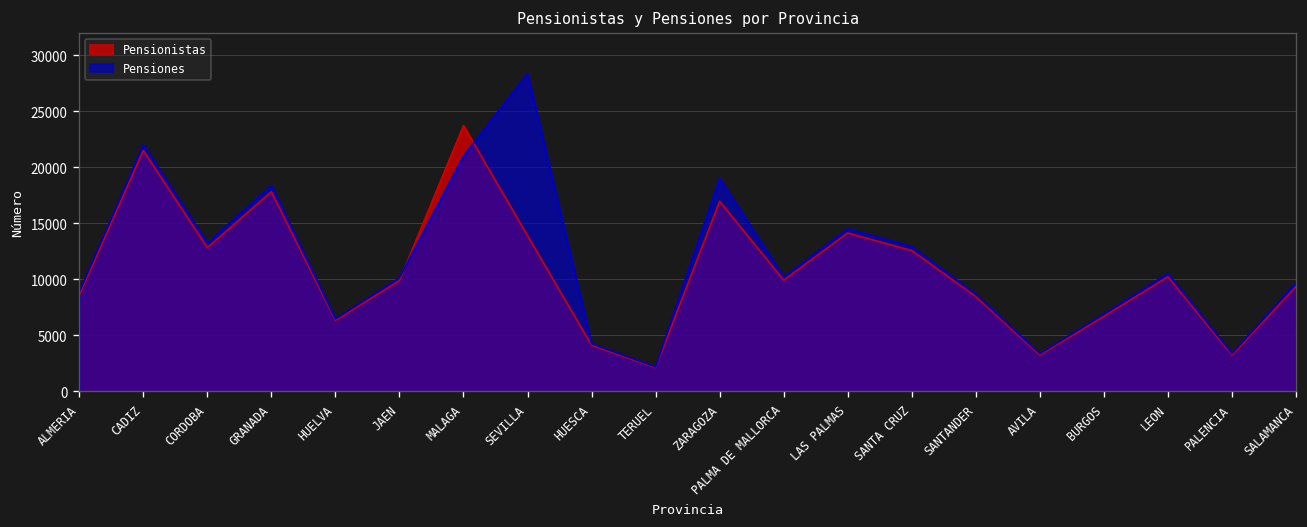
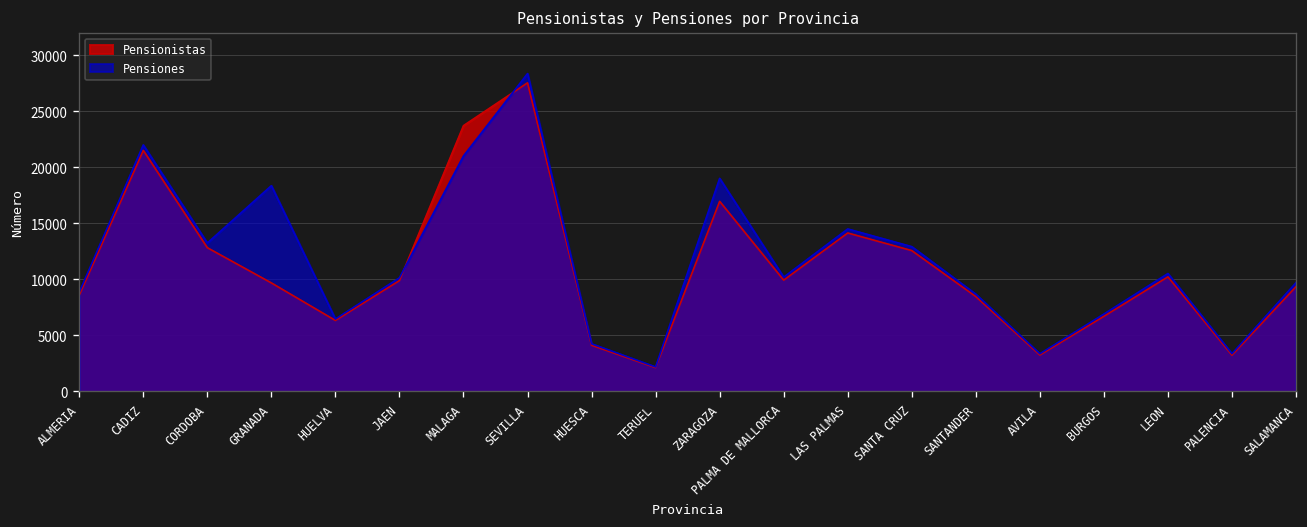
  {
    "Pensionistas": {
      "ALMERIA": 9000,
      "CADIZ": 22000,
      "CORDOBA": 13000,
-     "GRANADA": 18000,
+     "GRANADA": 10000,
      "MALAGA": 24000,
-     "SEVILLA": 14000,
+     "SEVILLA": 28000,
      "ZARAGOZA": 17000,
      "LAS PALMAS": 14000,
      "SANTA CRUZ": 13000,
      "LEON": 10000,
      "SALAMANCA": 9000
    },
    "Pensiones": {
      "ALMERIA": 9000,
      "CADIZ": 22000,
      "CORDOBA": 13000,
      "GRANADA": 18000,
      "MALAGA": 21000,
      "SEVILLA": 28000,
      "ZARAGOZA": 19000,
      "LAS PALMAS": 15000,
      "SANTA CRUZ": 13000,
      "LEON": 11000,
      "SALAMANCA": 10000
    }
  }
